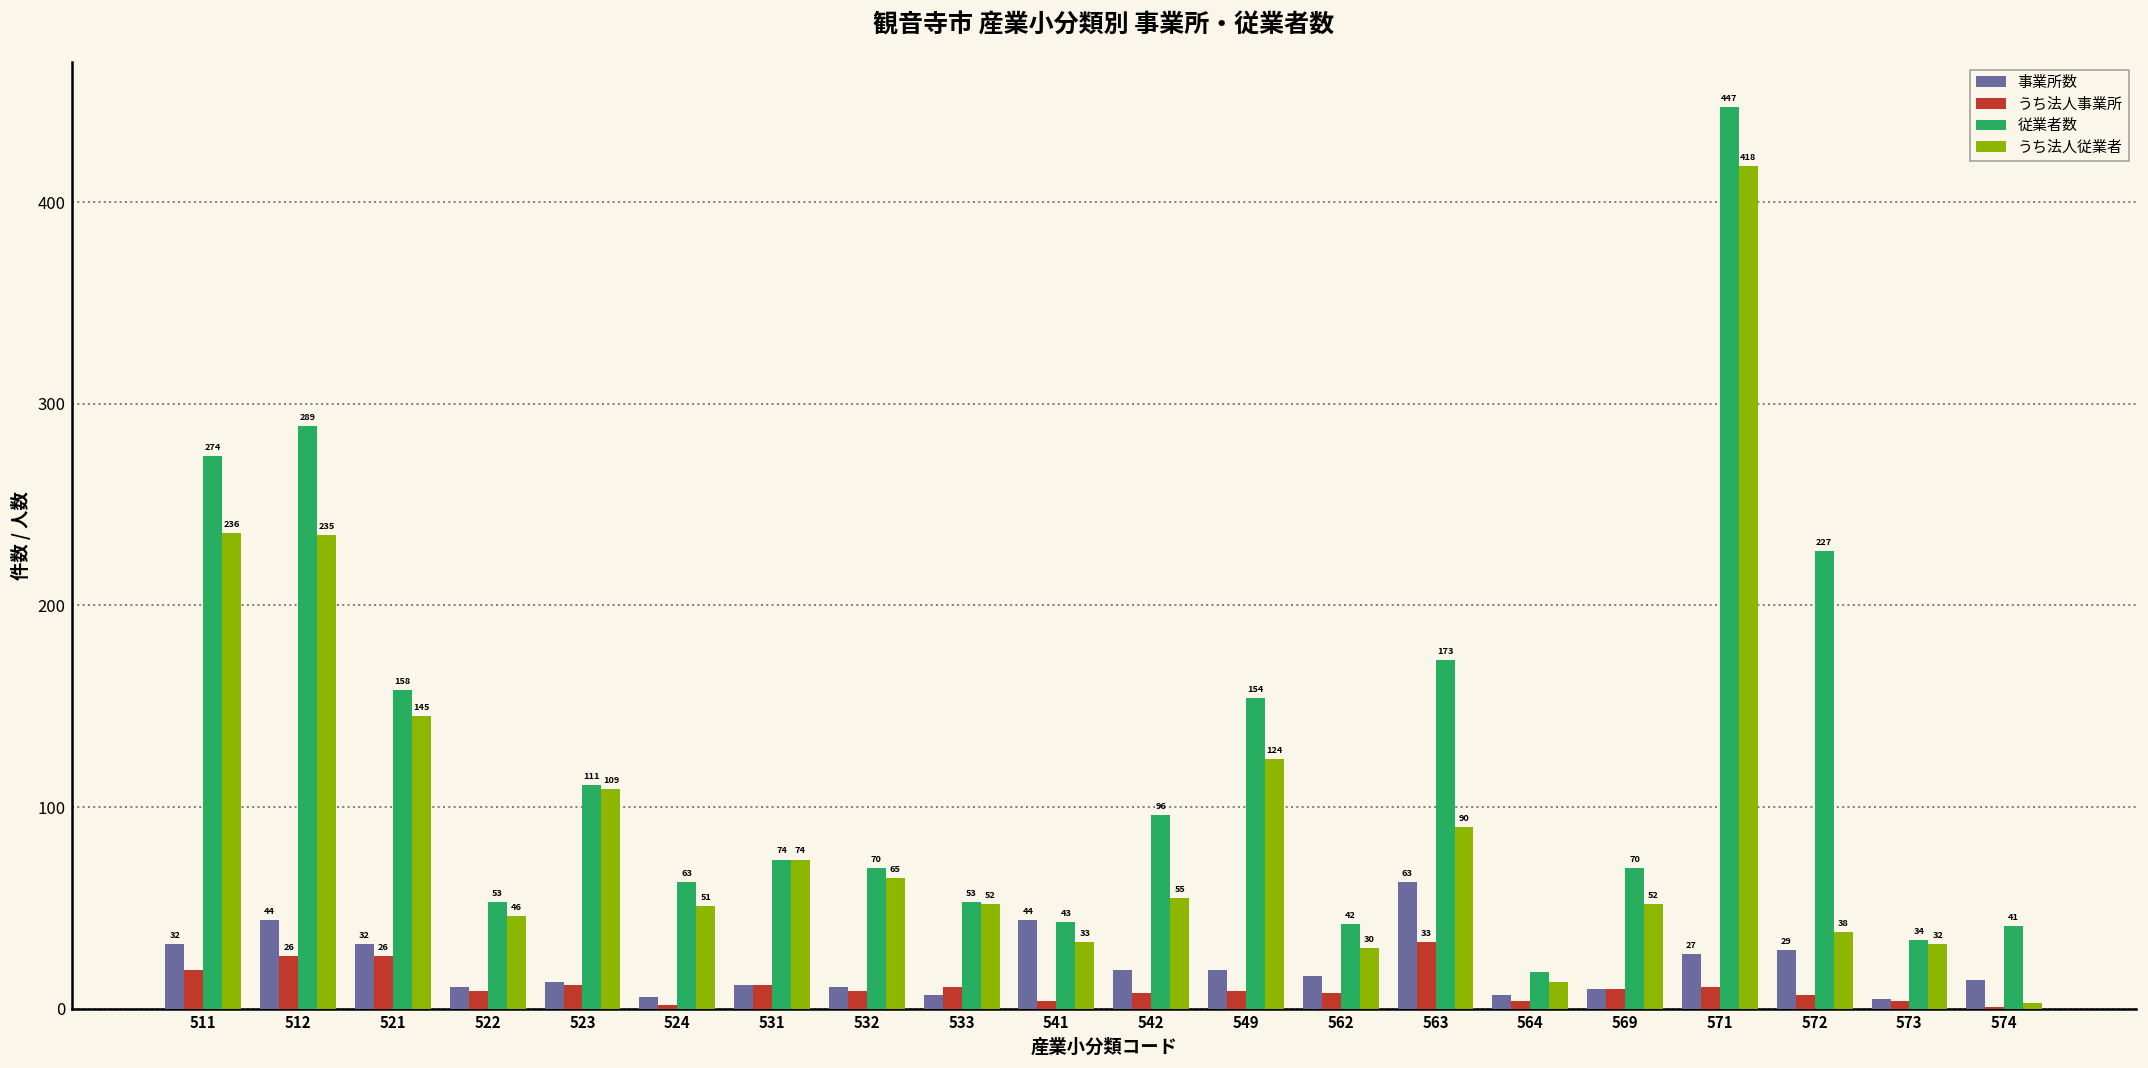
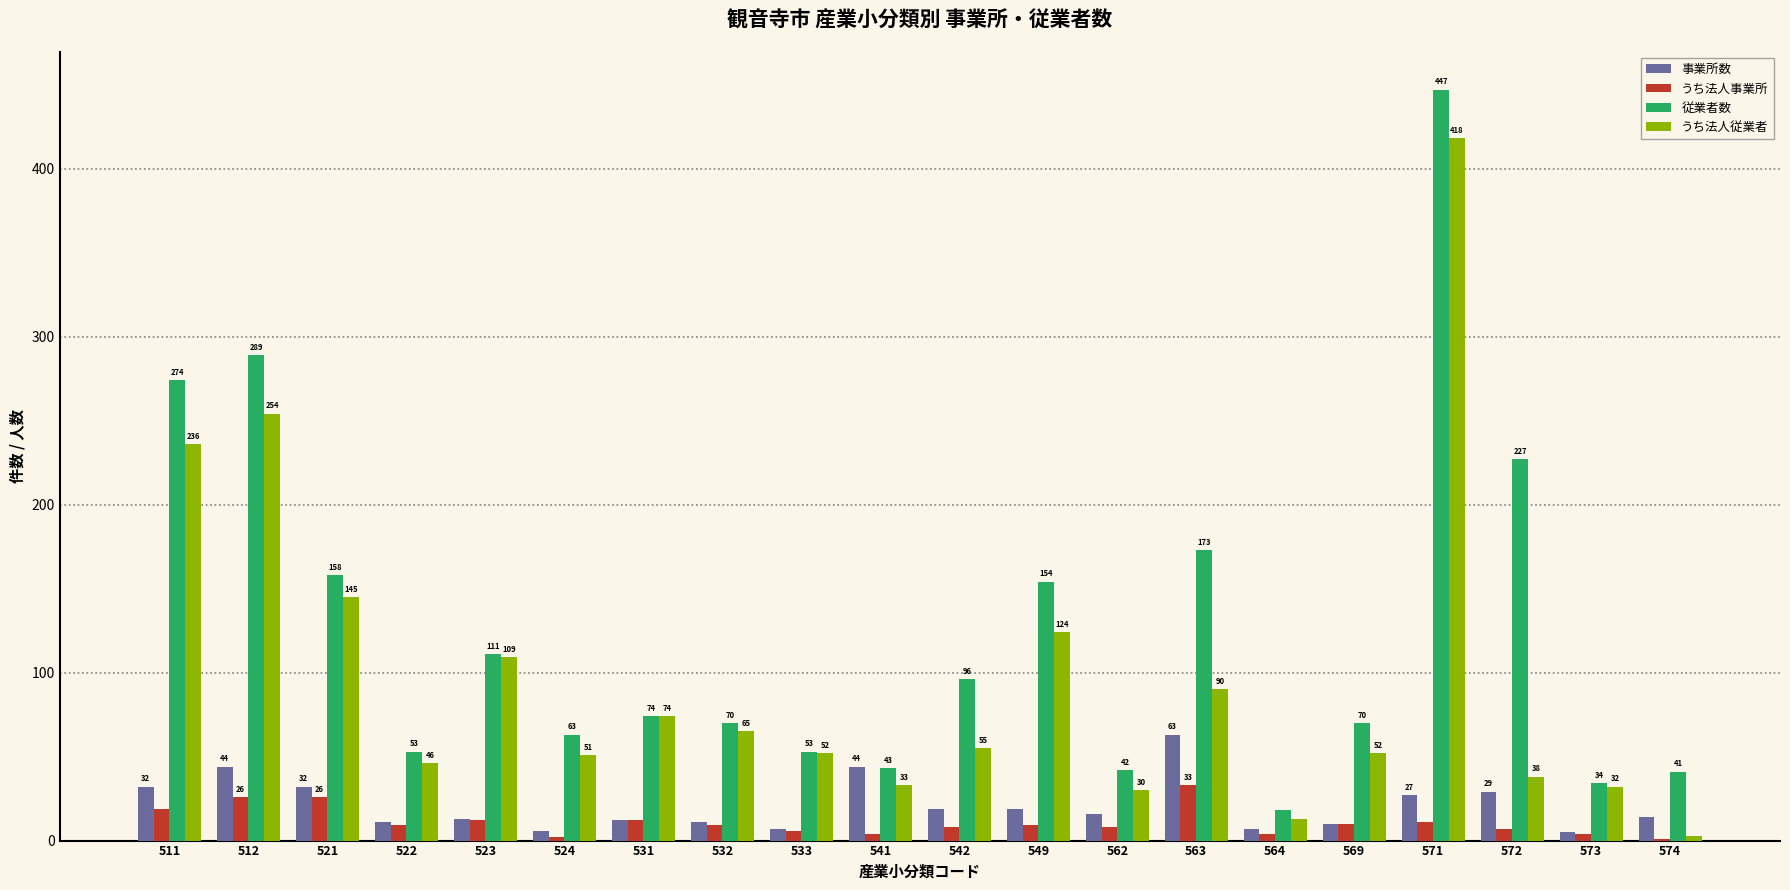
  {
    "事業所数": {
      "511": 32,
      "512": 44,
      "521": 32,
      "541": 44,
      "563": 63,
      "571": 27,
      "572": 29
    },
    "うち法人事業所": {
      "511": 19,
      "522": 9,
      "523": 12,
      "524": 2,
      "531": 12,
      "532": 9,
-     "533": 11,
+     "533": 6,
      "541": 4,
      "542": 8,
      "549": 9,
      "562": 8,
      "564": 4,
      "569": 10,
      "571": 11,
      "572": 7,
      "573": 4
    },
    "従業者数": {
      "511": 274,
      "512": 289,
      "521": 158,
      "522": 53,
      "523": 111,
      "524": 63,
      "531": 74,
      "532": 70,
      "533": 53,
      "541": 43,
      "542": 96,
      "549": 154,
      "562": 42,
      "563": 173,
      "569": 70,
      "571": 447,
      "572": 227,
      "573": 34,
      "574": 41
    },
    "うち法人従業者": {
      "511": 236,
-     "512": 235,
+     "512": 254,
      "521": 145,
      "522": 46,
      "523": 109,
      "524": 51,
      "531": 74,
      "532": 65,
      "533": 52,
      "541": 33,
      "542": 55,
      "549": 124,
      "562": 30,
      "563": 90,
      "569": 52,
      "571": 418,
      "572": 38,
      "573": 32
    }
  }
